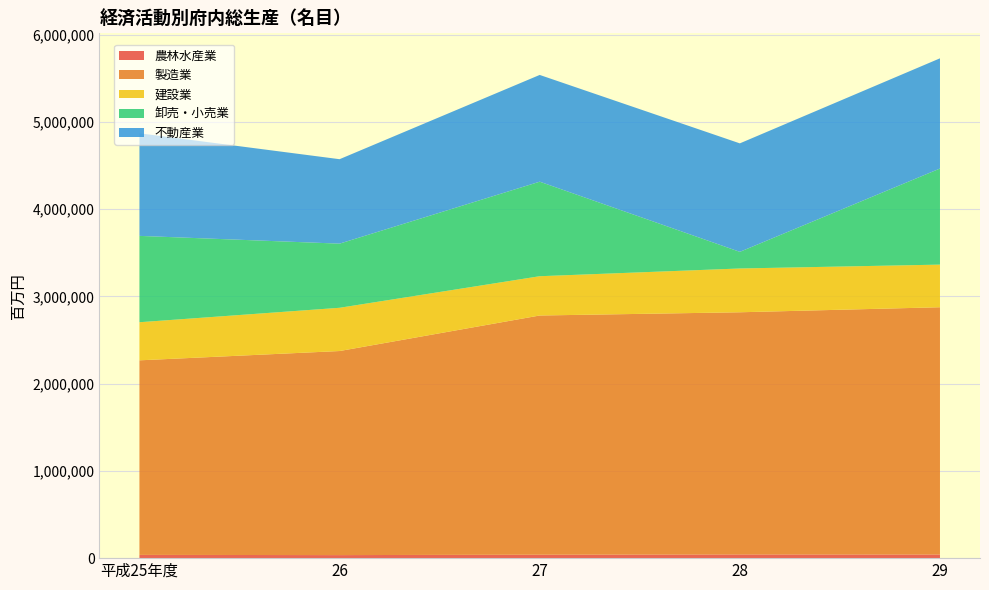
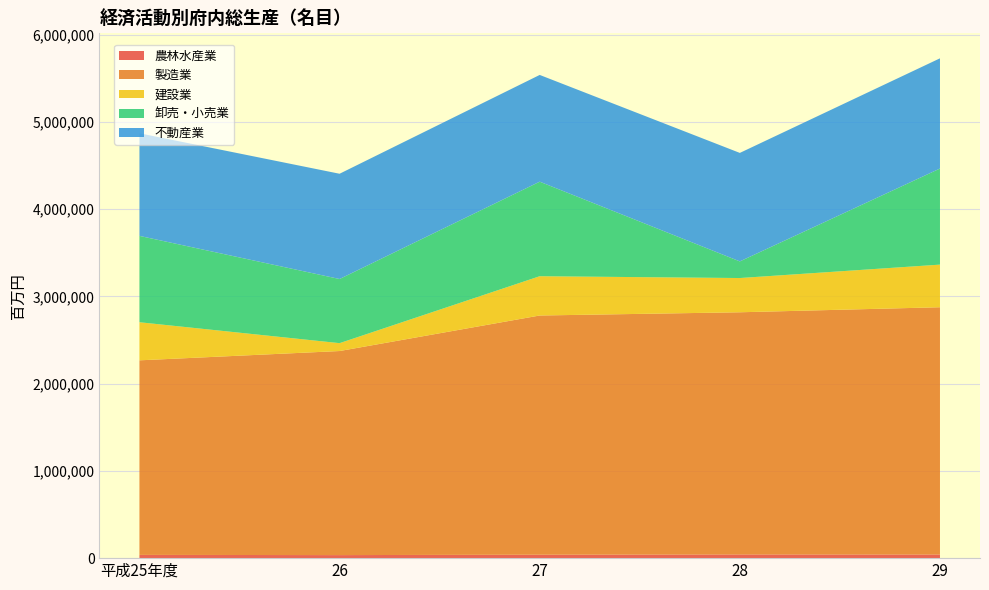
  {
    "建設業": {
      "平成25年度": "400,000",
-     "26": "500,000",
+     "26": "100,000",
      "27": "500,000",
-     "28": "500,000",
+     "28": "400,000",
      "29": "500,000"
    },
    "卸売・小売業": {
      "平成25年度": "1,000,000",
      "26": "700,000",
      "27": "1,100,000",
      "28": "200,000",
      "29": "1,100,000"
    },
    "不動産業": {
-     "26": "1,000,000",
+     "26": "1,200,000",
      "27": "1,200,000",
      "28": "1,200,000",
      "29": "1,300,000"
    }
  }
